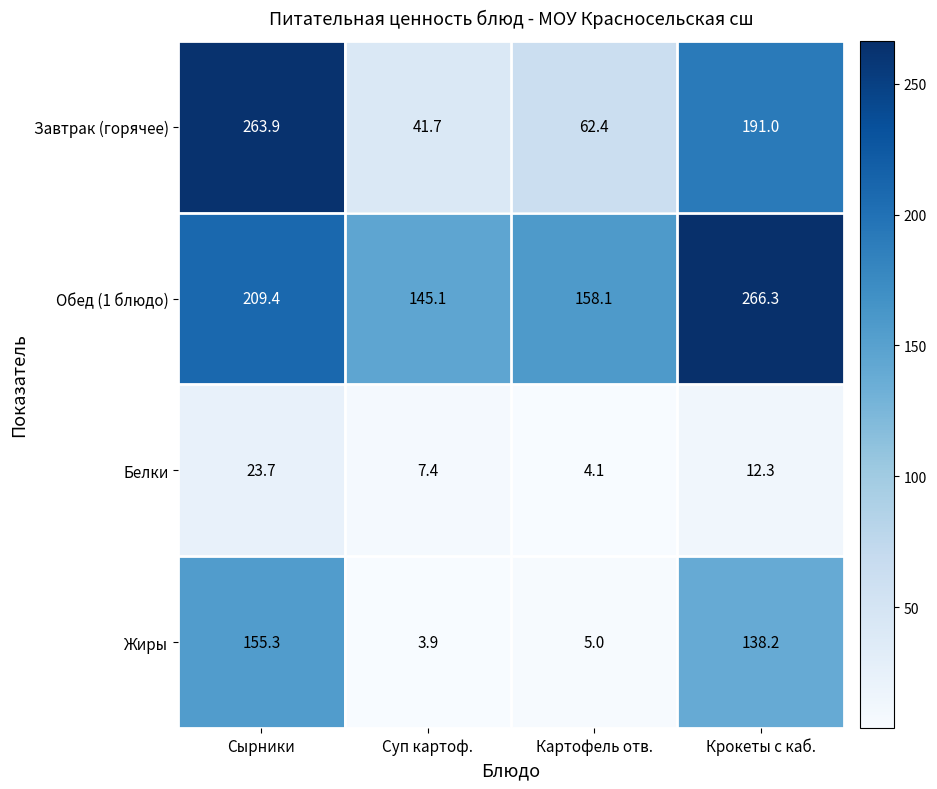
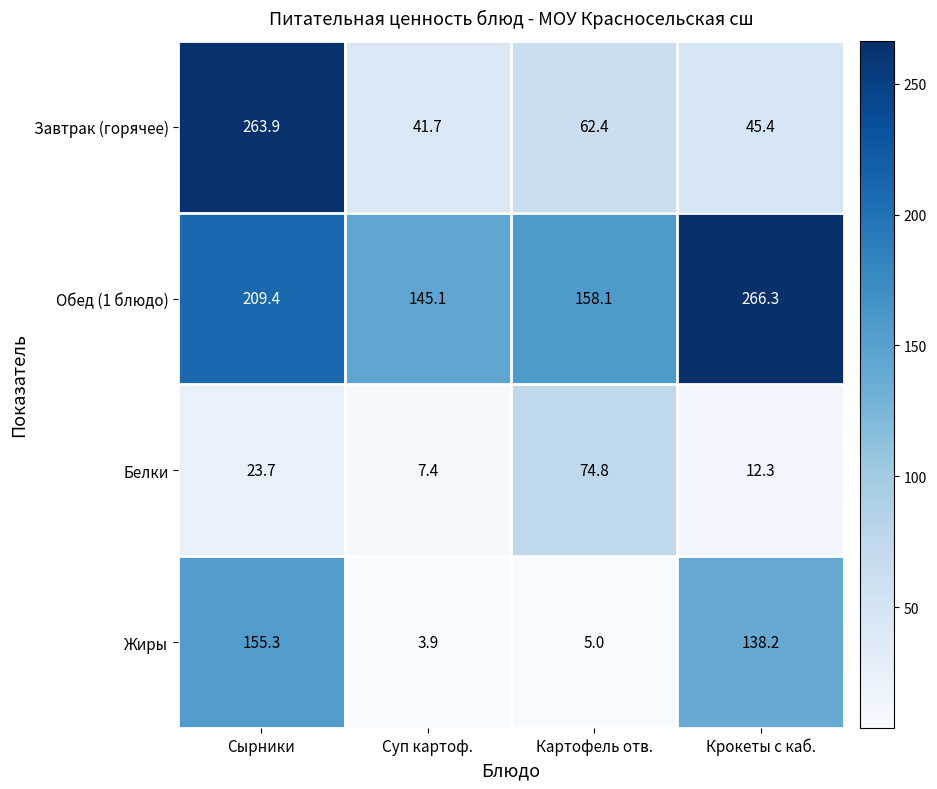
  {
    "Завтрак (горячее)": {
      "Сырники": 263.9,
      "Суп картоф.": 41.7,
      "Картофель отв.": 62.4,
-     "Крокеты с каб.": 191.0
+     "Крокеты с каб.": 45.4
    },
    "Обед (1 блюдо)": {
      "Сырники": 209.4,
      "Суп картоф.": 145.1,
      "Картофель отв.": 158.1,
      "Крокеты с каб.": 266.3
    },
    "Белки": {
      "Сырники": 23.7,
      "Суп картоф.": 7.4,
-     "Картофель отв.": 4.1,
+     "Картофель отв.": 74.8,
      "Крокеты с каб.": 12.3
    },
    "Жиры": {
      "Сырники": 155.3,
      "Суп картоф.": 3.9,
      "Картофель отв.": 5.0,
      "Крокеты с каб.": 138.2
    }
  }
